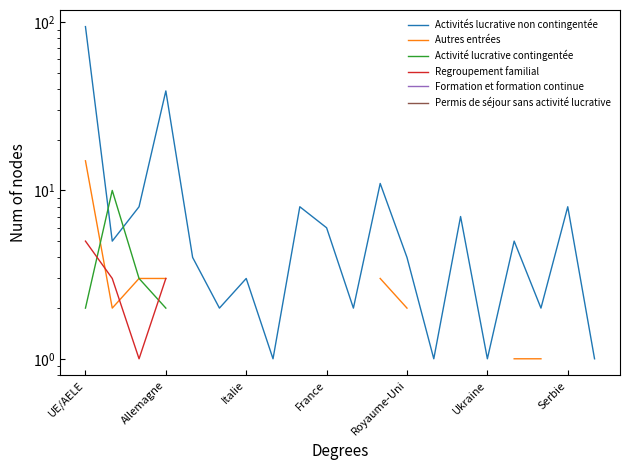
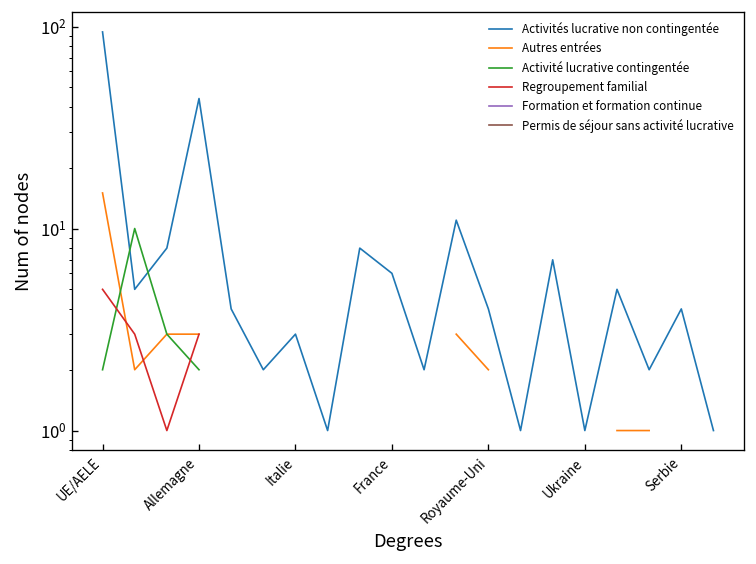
  {
    "Activités lucrative non contingentée": {
      "UE/AELE": 90,
-     "Allemagne": 39,
+     "Allemagne": 44,
      "Italie": 3,
      "France": 6,
      "Royaume-Uni": 4,
      "Ukraine": 1,
-     "Serbie": 8
+     "Serbie": 4
    },
    "Autres entrées": {
      "UE/AELE": 15
    },
    "Activité lucrative contingentée": {
      "UE/AELE": 2,
      "Allemagne": 2,
      "Italie": 4
    },
    "Regroupement familial": {
      "UE/AELE": 5,
      "Italie": 1
    },
    "Formation et formation continue": {
      "Italie": 2
    }
  }
